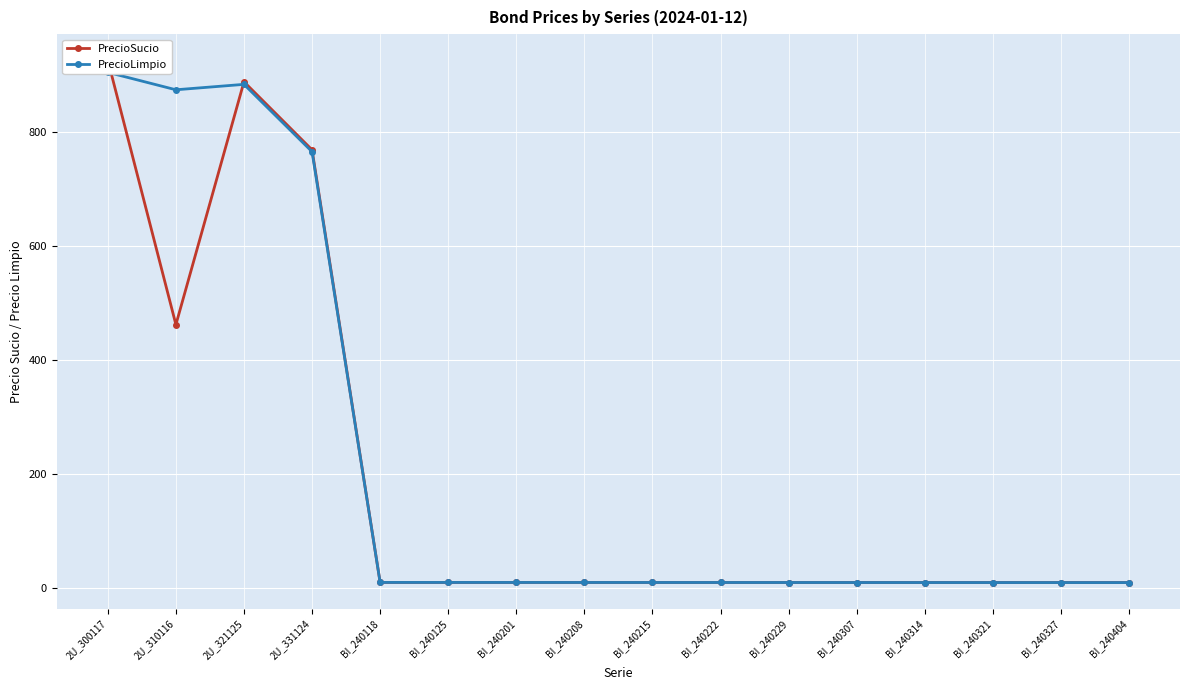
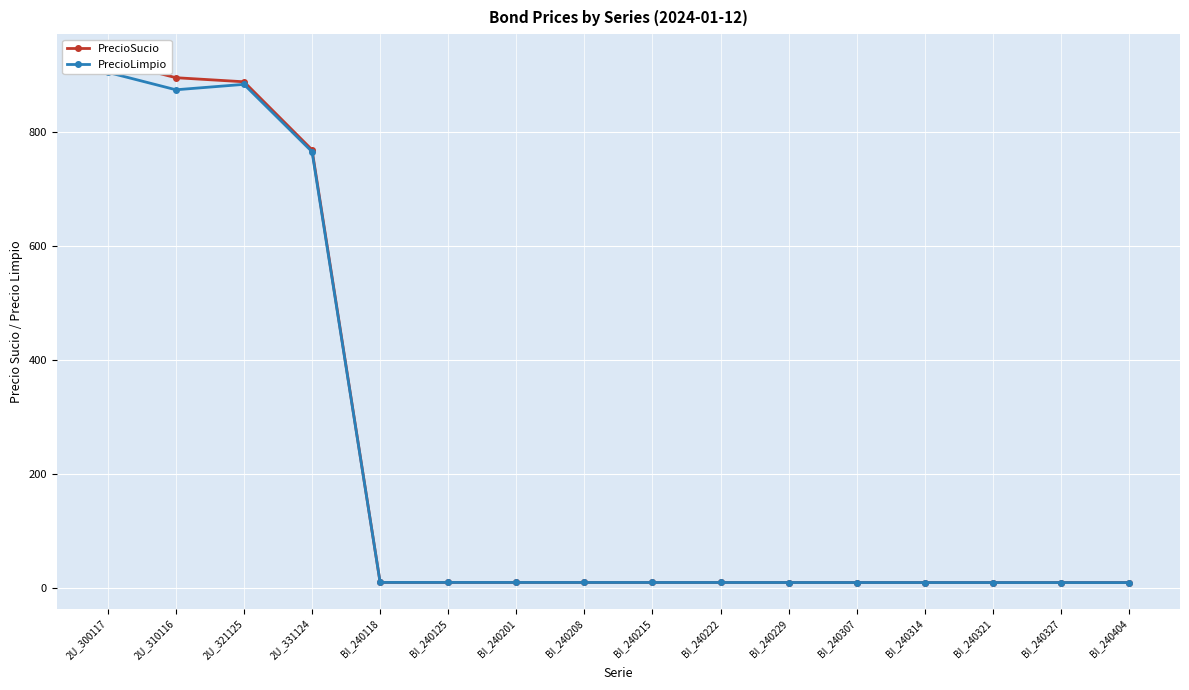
  {
    "PrecioSucio": {
-     "2U_310116": 460,
+     "2U_310116": 890,
      "2U_321125": 890
    },
    "PrecioLimpio": {
      "2U_310116": 870,
      "2U_321125": 880
    }
  }
